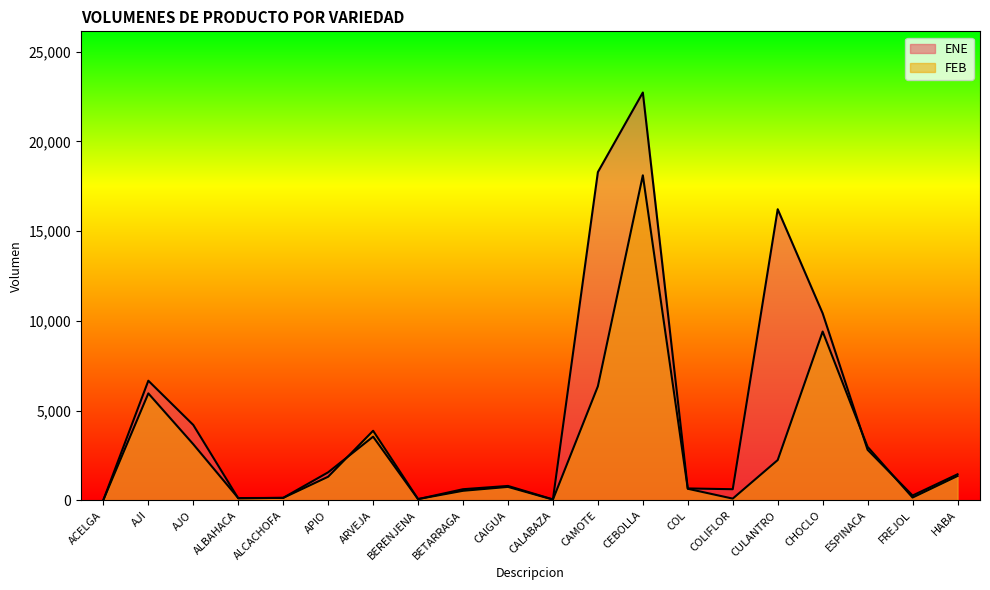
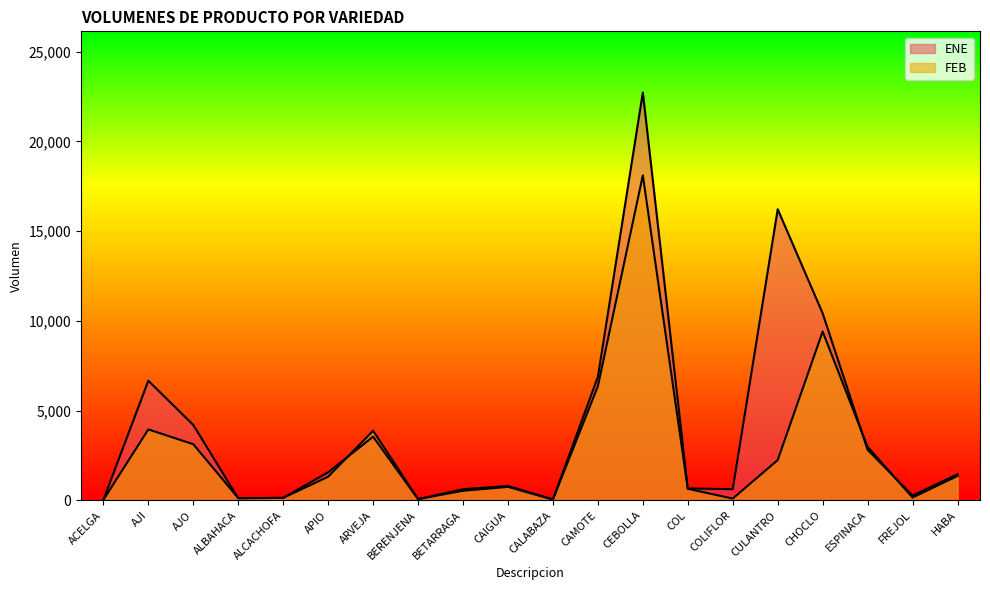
  {
    "ENE": {
      "AJI": "6,700",
      "AJO": "4,200",
      "APIO": "1,600",
      "ARVEJA": "3,500",
-     "CAMOTE": "18,300",
+     "CAMOTE": "6,900",
      "CEBOLLA": "22,700",
      "COLIFLOR": "600",
      "CULANTRO": "16,200",
      "CHOCLO": "10,400",
      "ESPINACA": "2,800"
    },
    "FEB": {
-     "AJI": "6,000",
+     "AJI": "4,000",
      "AJO": "3,100",
      "APIO": "1,300",
      "ARVEJA": "3,900",
      "CAMOTE": "6,400",
      "CEBOLLA": "18,100",
      "COLIFLOR": "100",
      "CULANTRO": "2,200",
      "CHOCLO": "9,400",
      "ESPINACA": "3,000"
    }
  }
